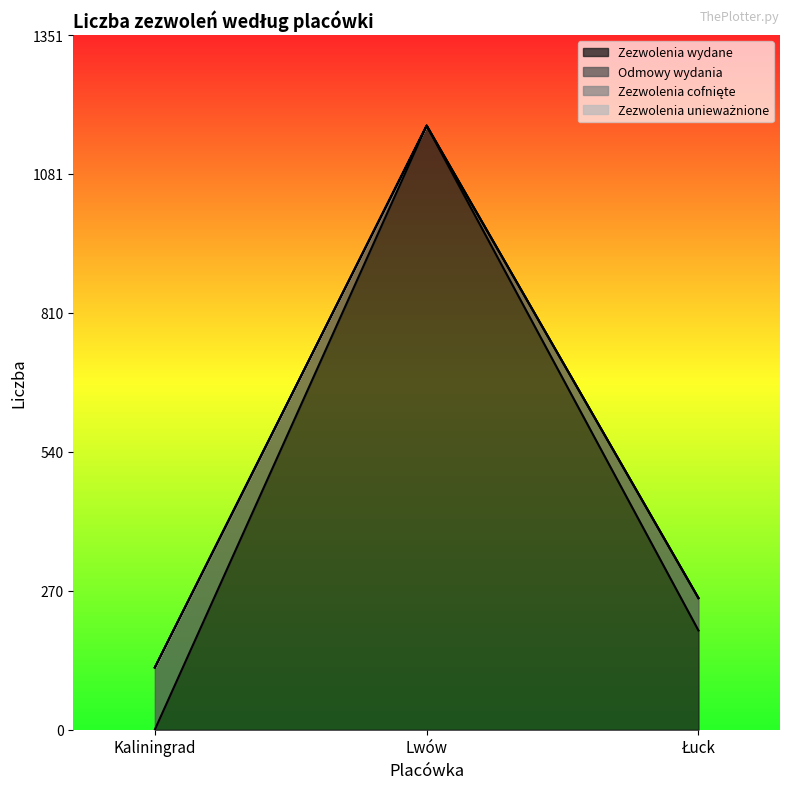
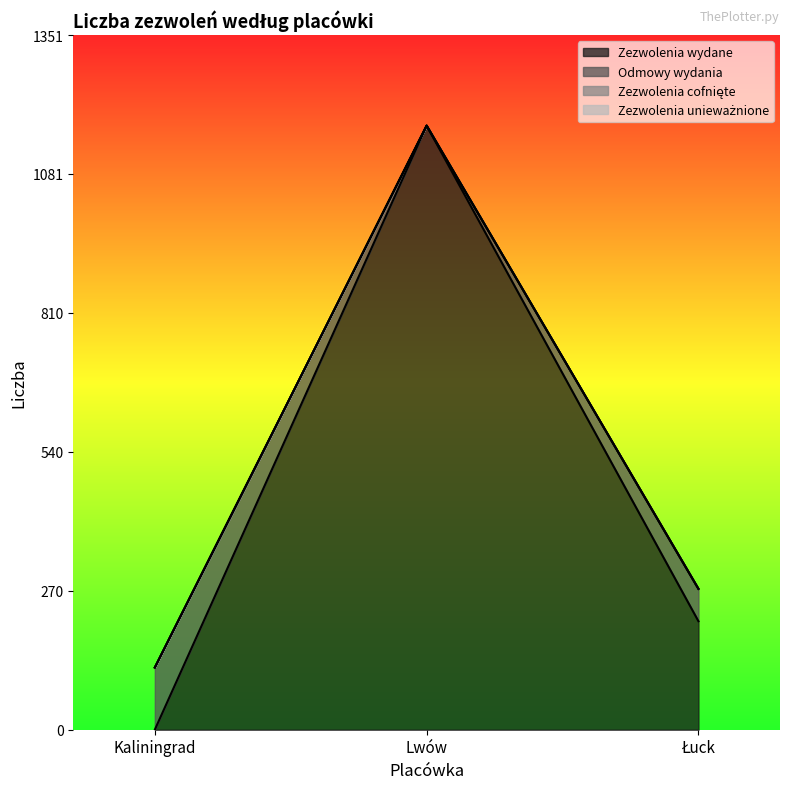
  {
    "Zezwolenia wydane": {
      "Kaliningrad": 0,
-     "Łuck": 190
+     "Łuck": 210
    }
  }
